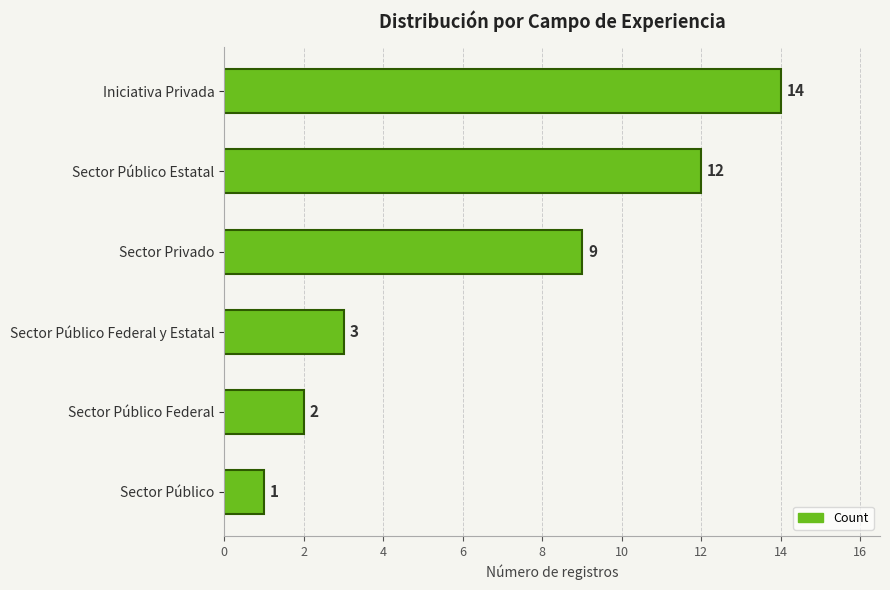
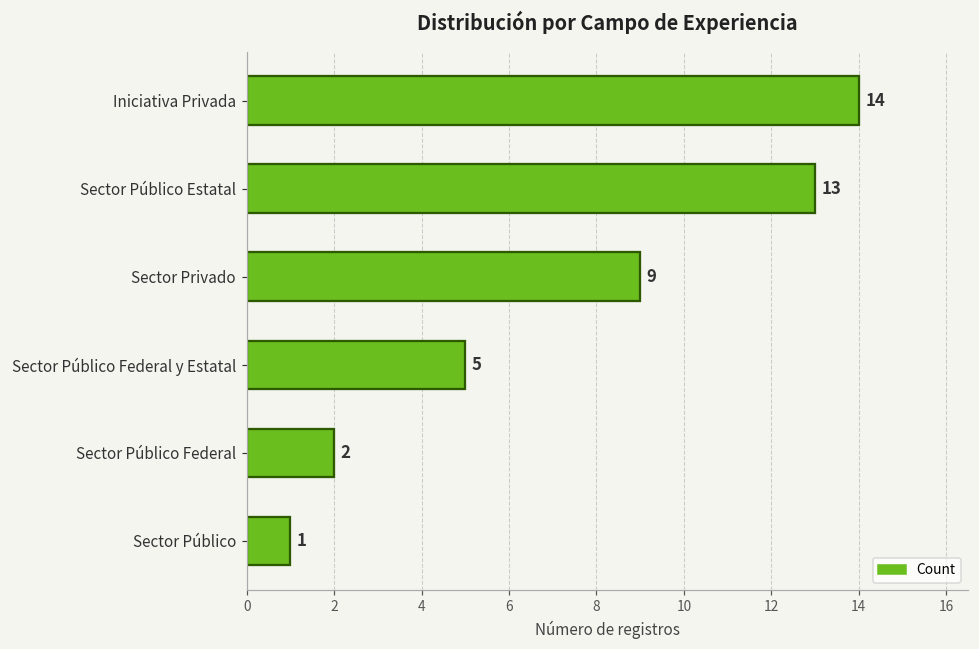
  {
    "Iniciativa Privada": 14,
-   "Sector Público Estatal": 12,
+   "Sector Público Estatal": 13,
    "Sector Privado": 9,
-   "Sector Público Federal y Estatal": 3,
+   "Sector Público Federal y Estatal": 5,
    "Sector Público Federal": 2,
    "Sector Público": 1
  }
